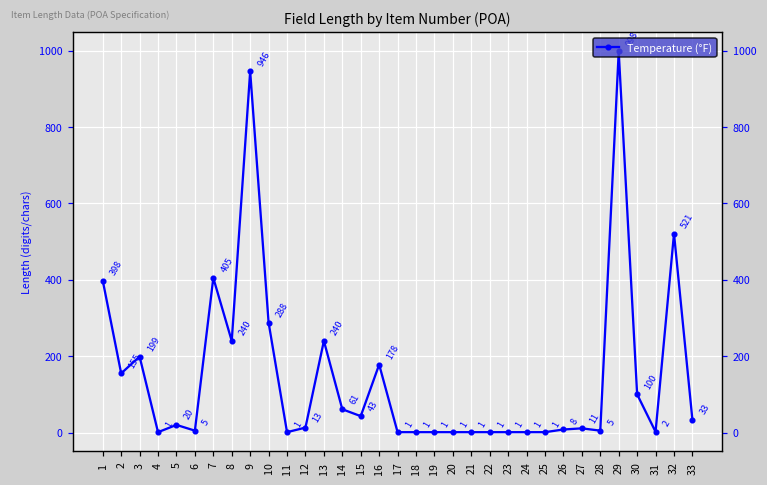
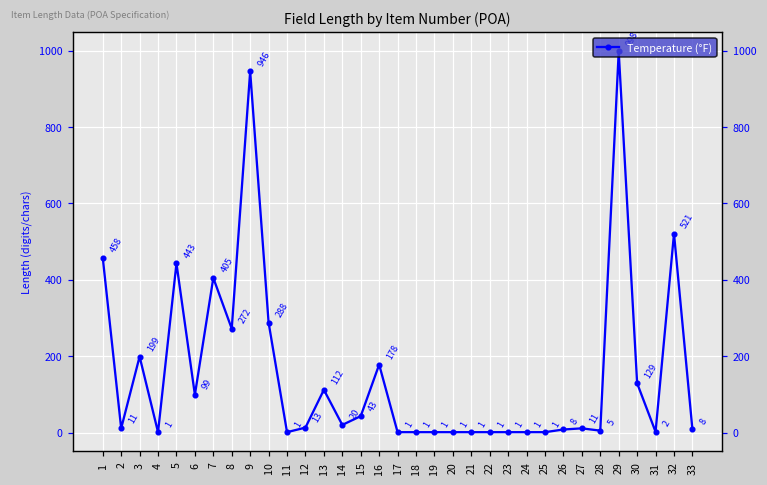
  {
-   "1": 398,
-   "2": 155,
+   "1": 458,
+   "2": 11,
    "3": 199,
-   "5": 20,
-   "6": 5,
+   "5": 443,
+   "6": 99,
    "7": 405,
-   "8": 240,
+   "8": 272,
    "9": 946,
    "10": 288,
    "12": 13,
-   "13": 240,
-   "14": 61,
+   "13": 112,
+   "14": 20,
    "15": 43,
    "16": 178,
    "18": 1,
    "19": 1,
    "20": 1,
    "21": 1,
    "22": 1,
    "23": 1,
    "24": 1,
    "25": 1,
    "26": 8,
    "27": 11,
    "28": 5,
-   "30": 100,
+   "30": 129,
    "31": 2,
    "32": 521,
-   "33": 33
+   "33": 8
  }
